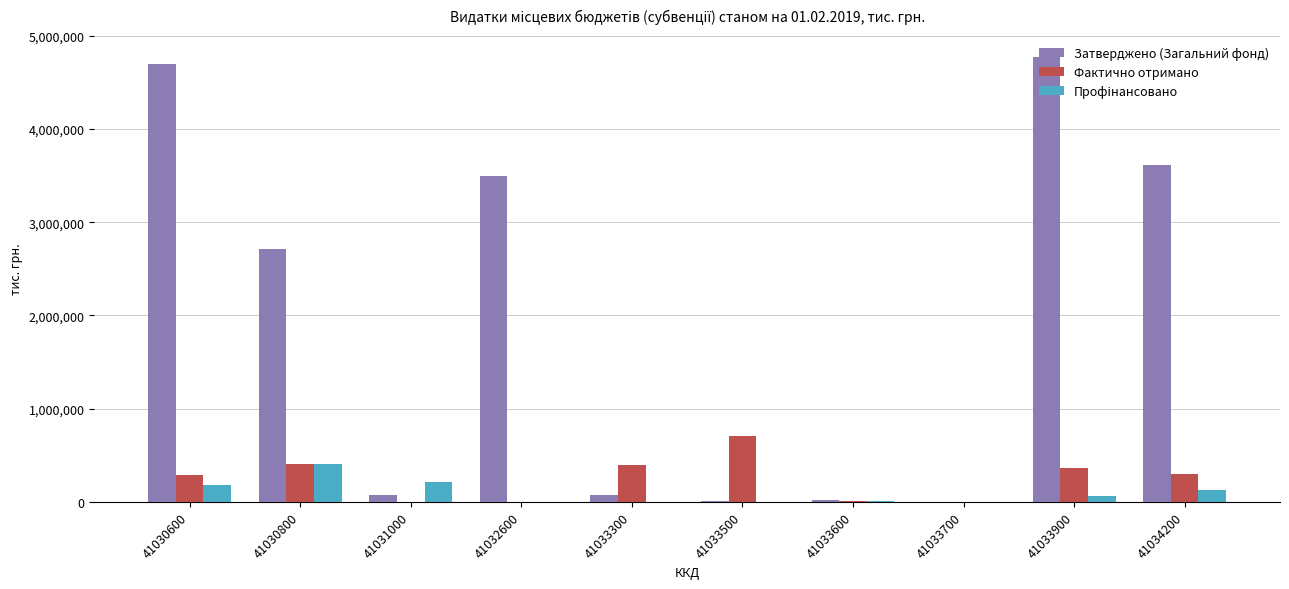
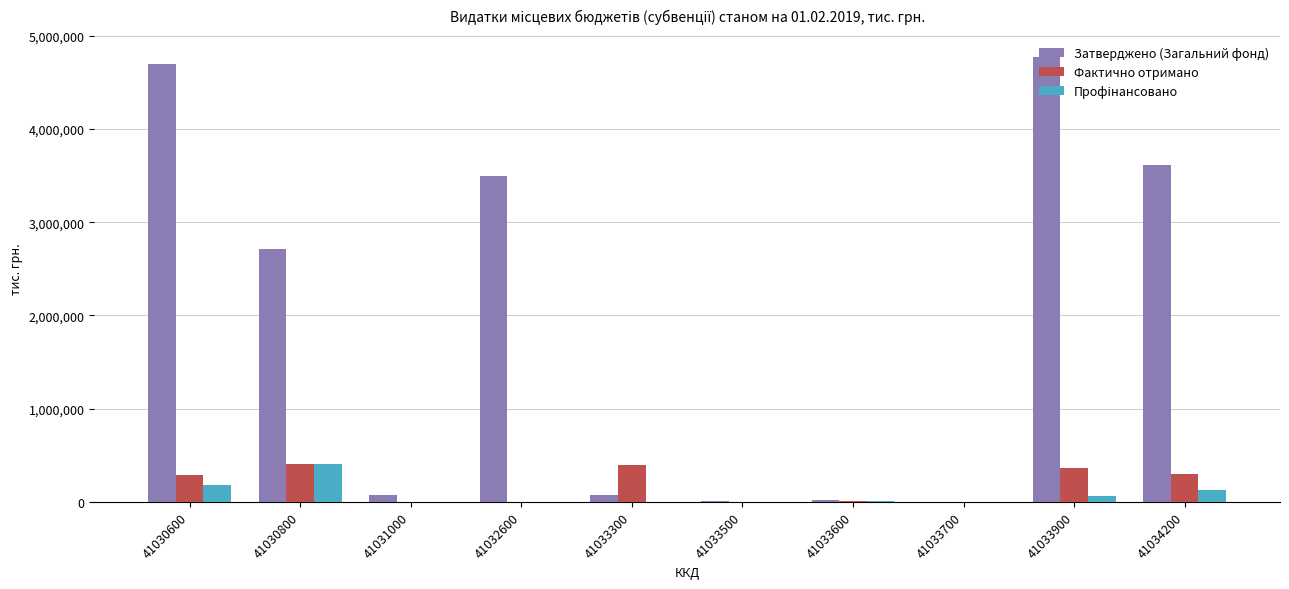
  {
    "Затверджено (Загальний фонд)": {
      "41030600": "4,700,000",
      "41030800": "2,700,000",
      "41031000": "100,000",
      "41032600": "3,500,000",
      "41033300": "100,000",
      "41033900": "4,800,000",
      "41034200": "3,600,000"
    },
    "Фактично отримано": {
      "41030600": "300,000",
      "41030800": "400,000",
      "41033300": "400,000",
-     "41033500": "700,000",
+     "41033500": "0",
      "41033900": "400,000",
      "41034200": "300,000"
    },
    "Профінансовано": {
      "41030600": "200,000",
      "41030800": "400,000",
-     "41031000": "200,000",
+     "41031000": "0",
      "41033300": "0",
      "41033500": "0",
      "41033900": "100,000",
      "41034200": "100,000"
    }
  }
